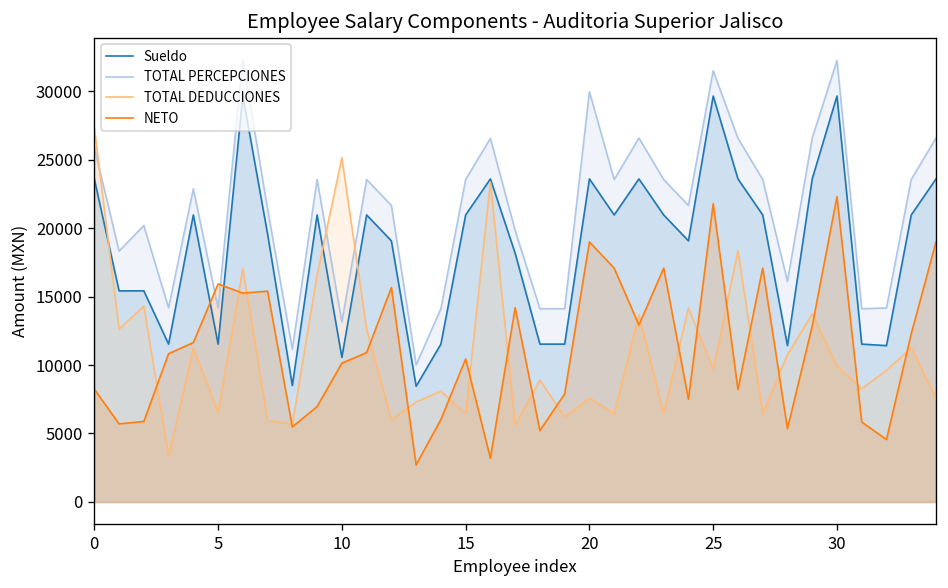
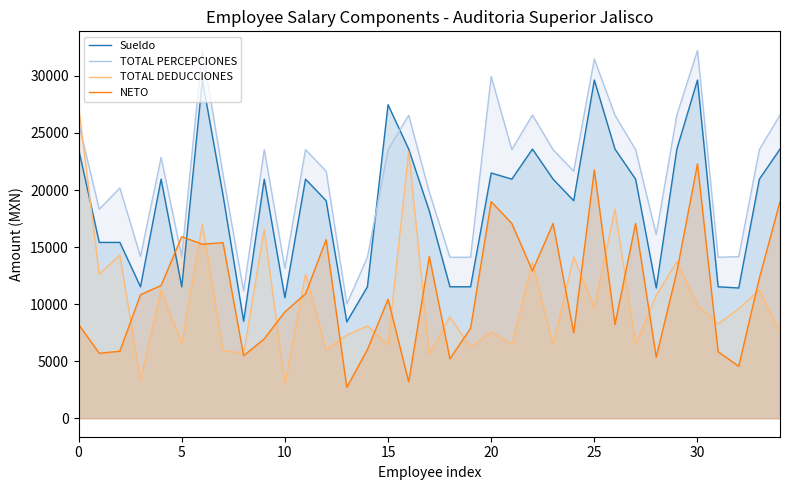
  {
    "Sueldo": {
      "0": 23600,
      "5": 11500,
      "10": 10600,
-     "15": 21000,
-     "20": 23600,
+     "15": 27500,
+     "20": 21500,
      "25": 29600,
      "30": 29600
    },
    "TOTAL PERCEPCIONES": {
      "0": 25900,
      "5": 14200,
      "10": 13100,
      "15": 23500,
      "20": 29900,
      "25": 31500,
      "30": 32200
    },
    "TOTAL DEDUCCIONES": {
      "0": 27300,
      "5": 6600,
-     "10": 25100,
+     "10": 3000,
      "15": 6500,
      "20": 7600,
      "25": 9700,
      "30": 9900
    },
    "NETO": {
      "0": 8200,
      "5": 15900,
-     "10": 10100,
+     "10": 9300,
      "15": 10400,
      "20": 19000,
      "25": 21800,
      "30": 22300
    }
  }
